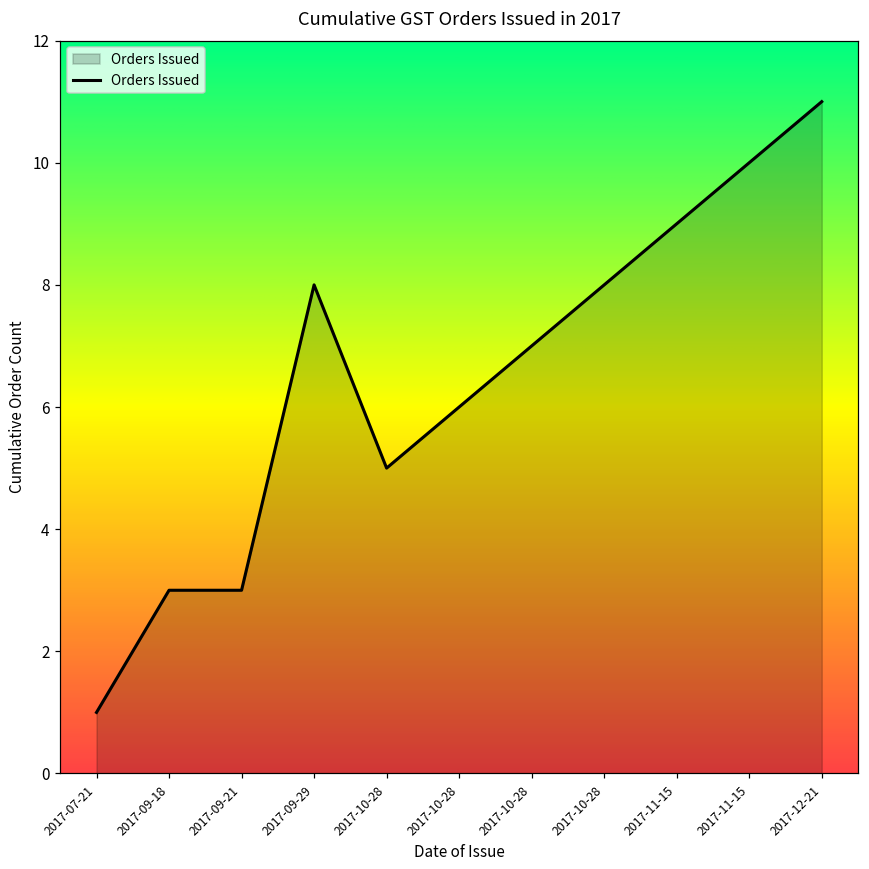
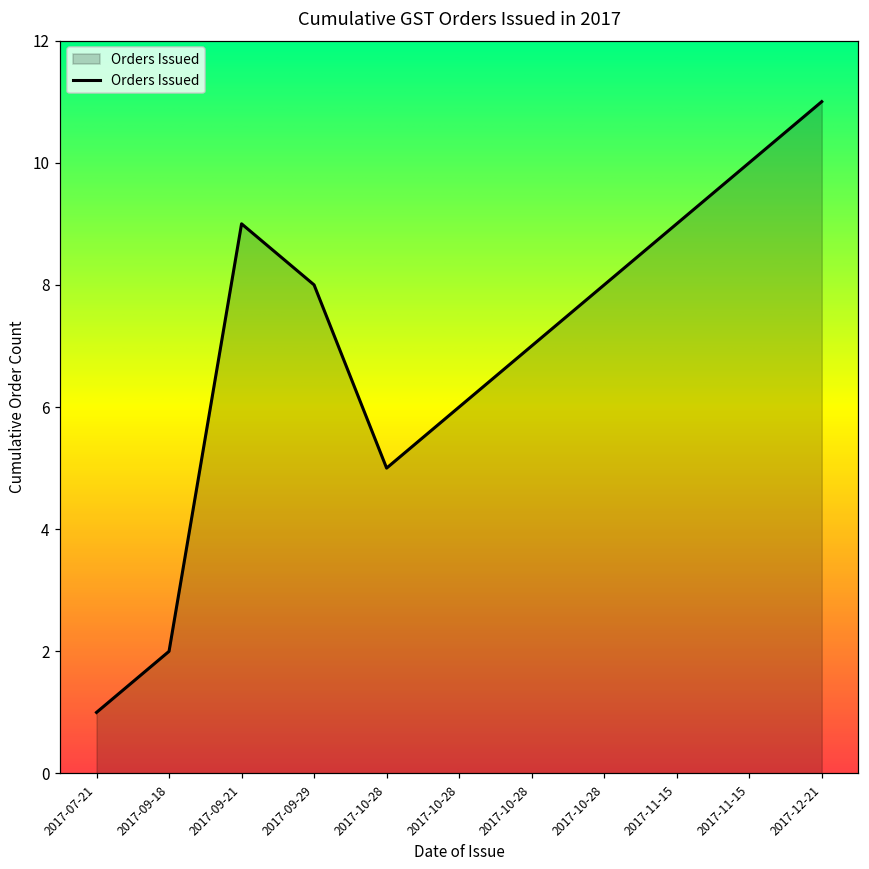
  {
    "2017-07-21": 1,
-   "2017-09-18": 3,
-   "2017-09-21": 3,
+   "2017-09-18": 2,
+   "2017-09-21": 9,
    "2017-09-29": 8,
    "2017-12-21": 11
  }
